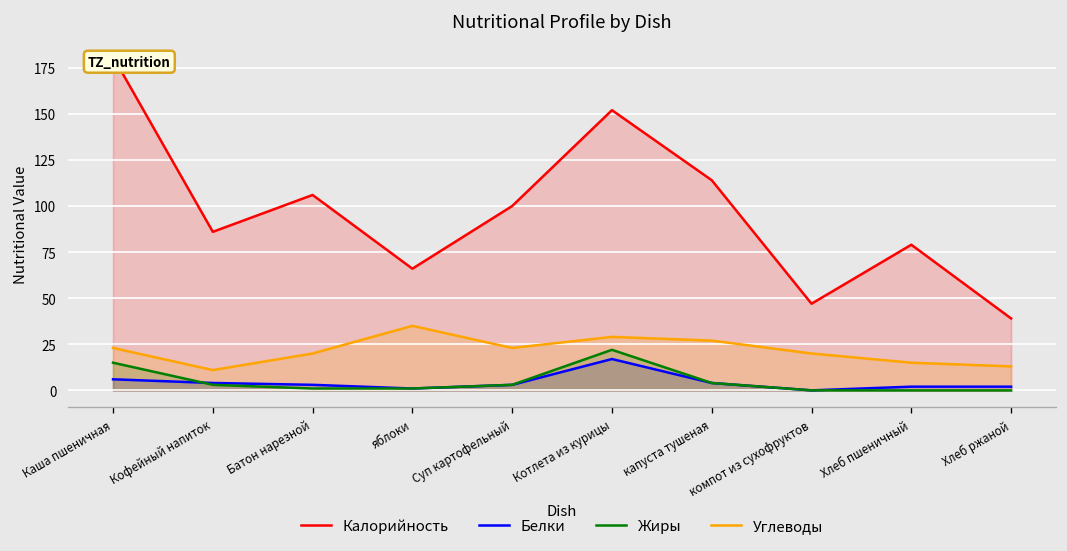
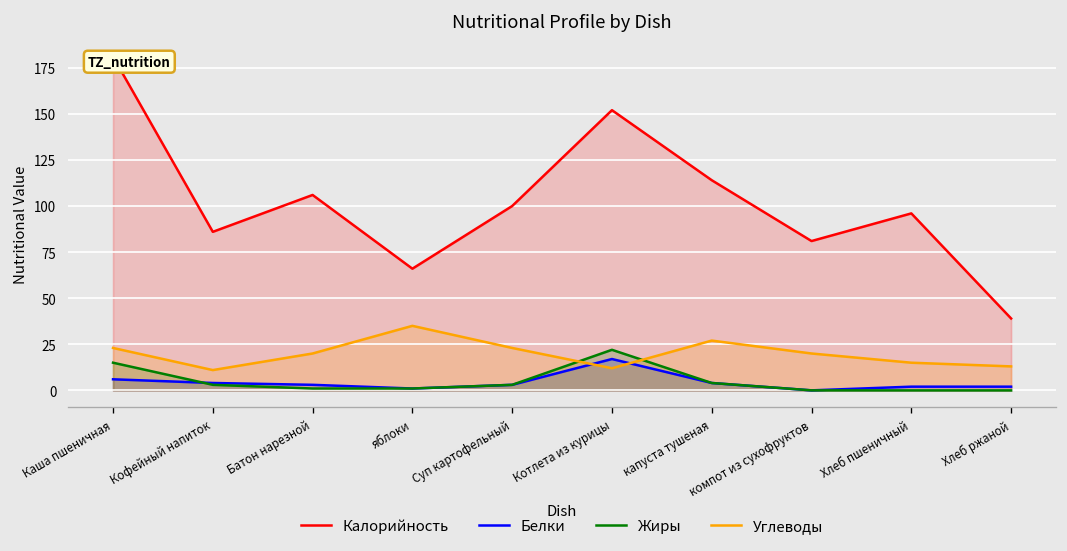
  {
    "Калорийность": {
      "Кофейный напиток": 86,
      "Батон нарезной": 106,
      "яблоки": 66,
      "Суп картофельный": 100,
      "Котлета из курицы": 152,
      "капуста тушеная": 114,
-     "компот из сухофруктов": 47,
-     "Хлеб пшеничный": 79,
+     "компот из сухофруктов": 81,
+     "Хлеб пшеничный": 96,
      "Хлеб ржаной": 39
    },
    "Белки": {
      "Каша пшеничная": 6,
      "Батон нарезной": 3,
      "Котлета из курицы": 17,
      "Хлеб пшеничный": 2,
      "Хлеб ржаной": 2
    },
    "Жиры": {
      "Каша пшеничная": 15,
      "Батон нарезной": 1,
      "Котлета из курицы": 22,
      "Хлеб пшеничный": 0,
      "Хлеб ржаной": 0
    },
    "Углеводы": {
      "Каша пшеничная": 23,
      "Кофейный напиток": 11,
      "Батон нарезной": 20,
      "яблоки": 35,
      "Суп картофельный": 23,
-     "Котлета из курицы": 29,
+     "Котлета из курицы": 12,
      "капуста тушеная": 27,
      "компот из сухофруктов": 20,
      "Хлеб пшеничный": 15,
      "Хлеб ржаной": 13
    }
  }
